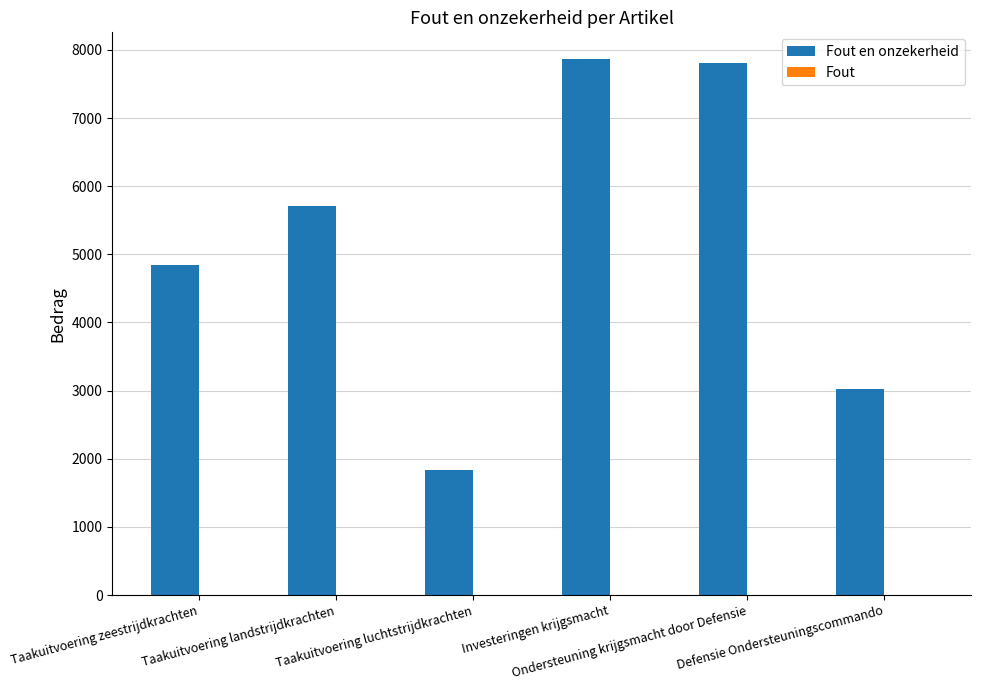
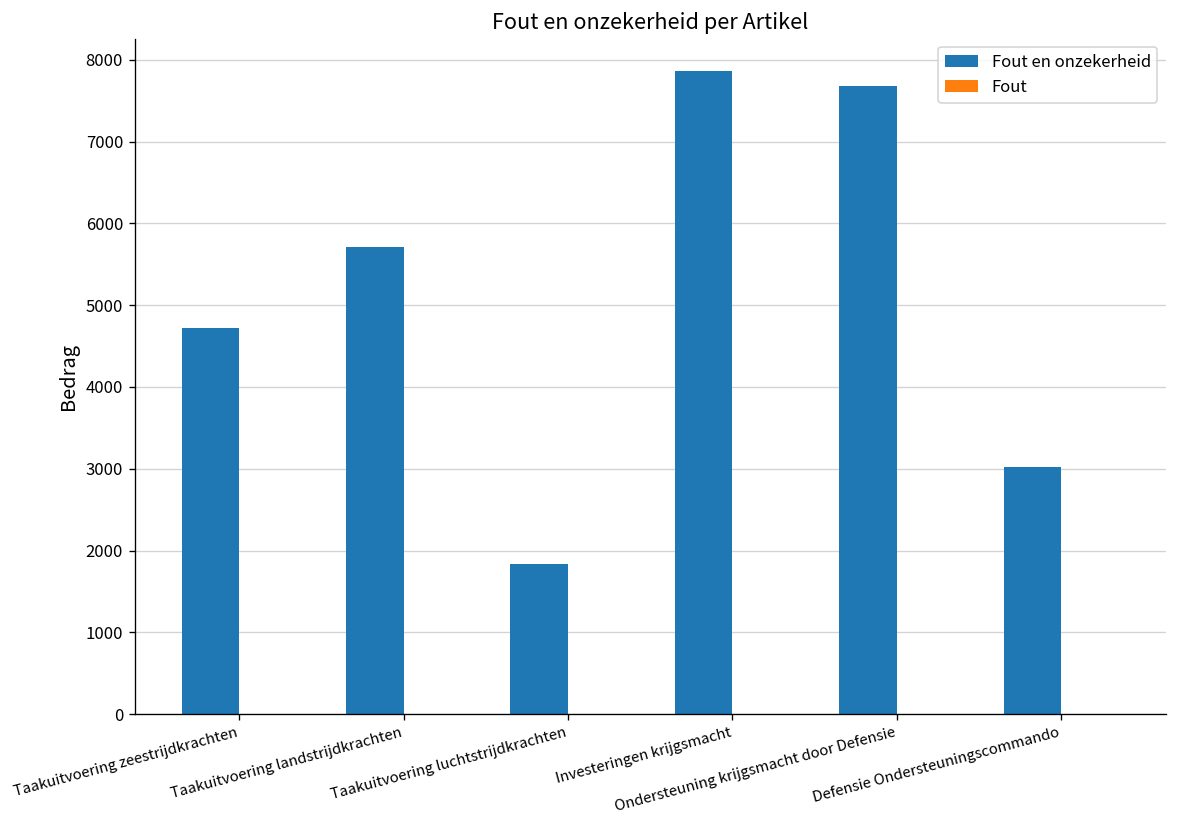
  {
    "Fout en onzekerheid": {
-     "Taakuitvoering zeestrijdkrachten": 4800,
+     "Taakuitvoering zeestrijdkrachten": 4700,
      "Taakuitvoering landstrijdkrachten": 5700,
      "Taakuitvoering luchtstrijdkrachten": 1800,
      "Investeringen krijgsmacht": 7900,
-     "Ondersteuning krijgsmacht door Defensie": 7800,
+     "Ondersteuning krijgsmacht door Defensie": 7700,
      "Defensie Ondersteuningscommando": 3000
    },
    "Fout": {
      "Taakuitvoering zeestrijdkrachten": 0,
      "Taakuitvoering landstrijdkrachten": 0,
      "Taakuitvoering luchtstrijdkrachten": 0,
      "Investeringen krijgsmacht": 0,
      "Ondersteuning krijgsmacht door Defensie": 0,
      "Defensie Ondersteuningscommando": 0
    }
  }
